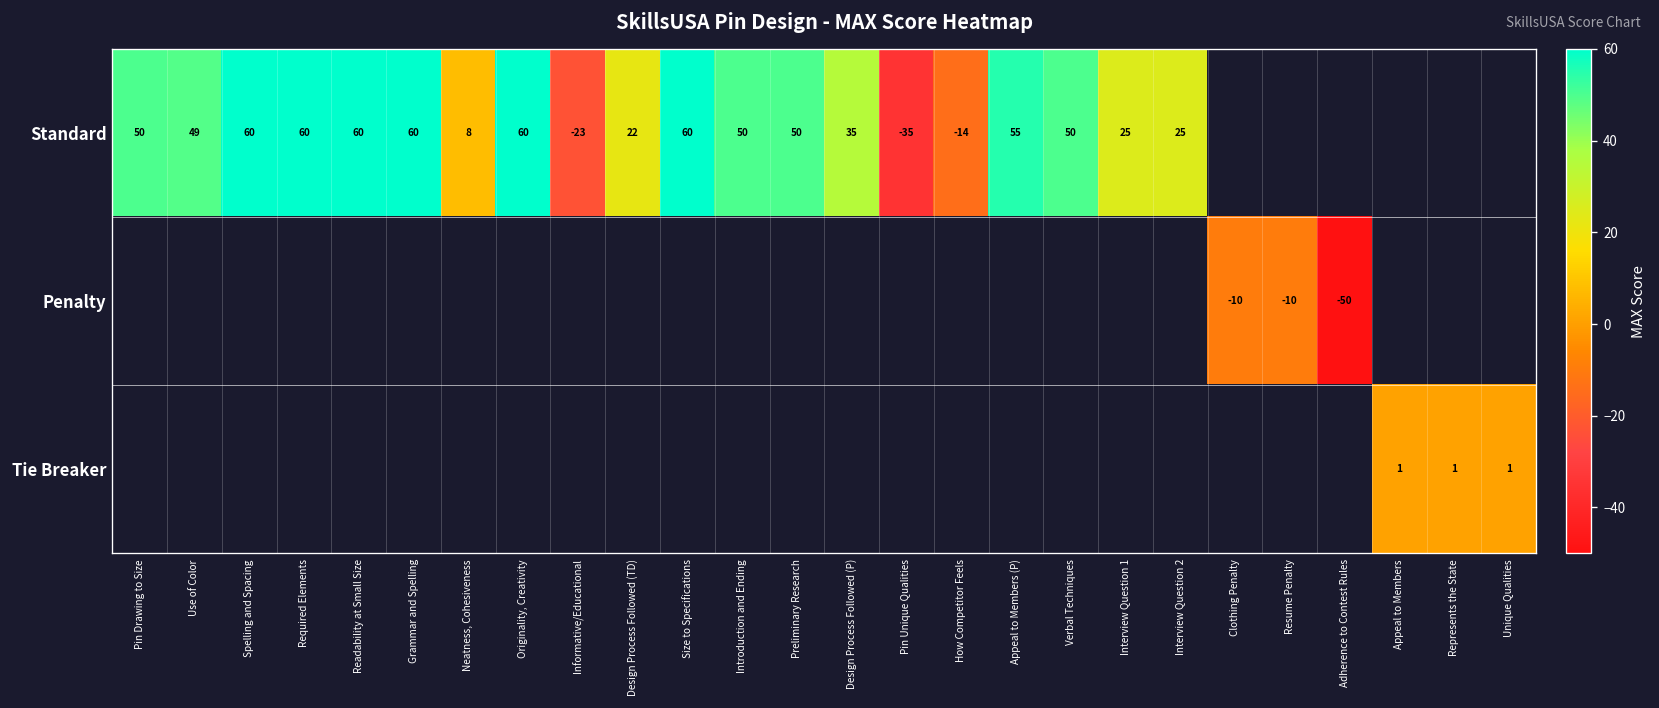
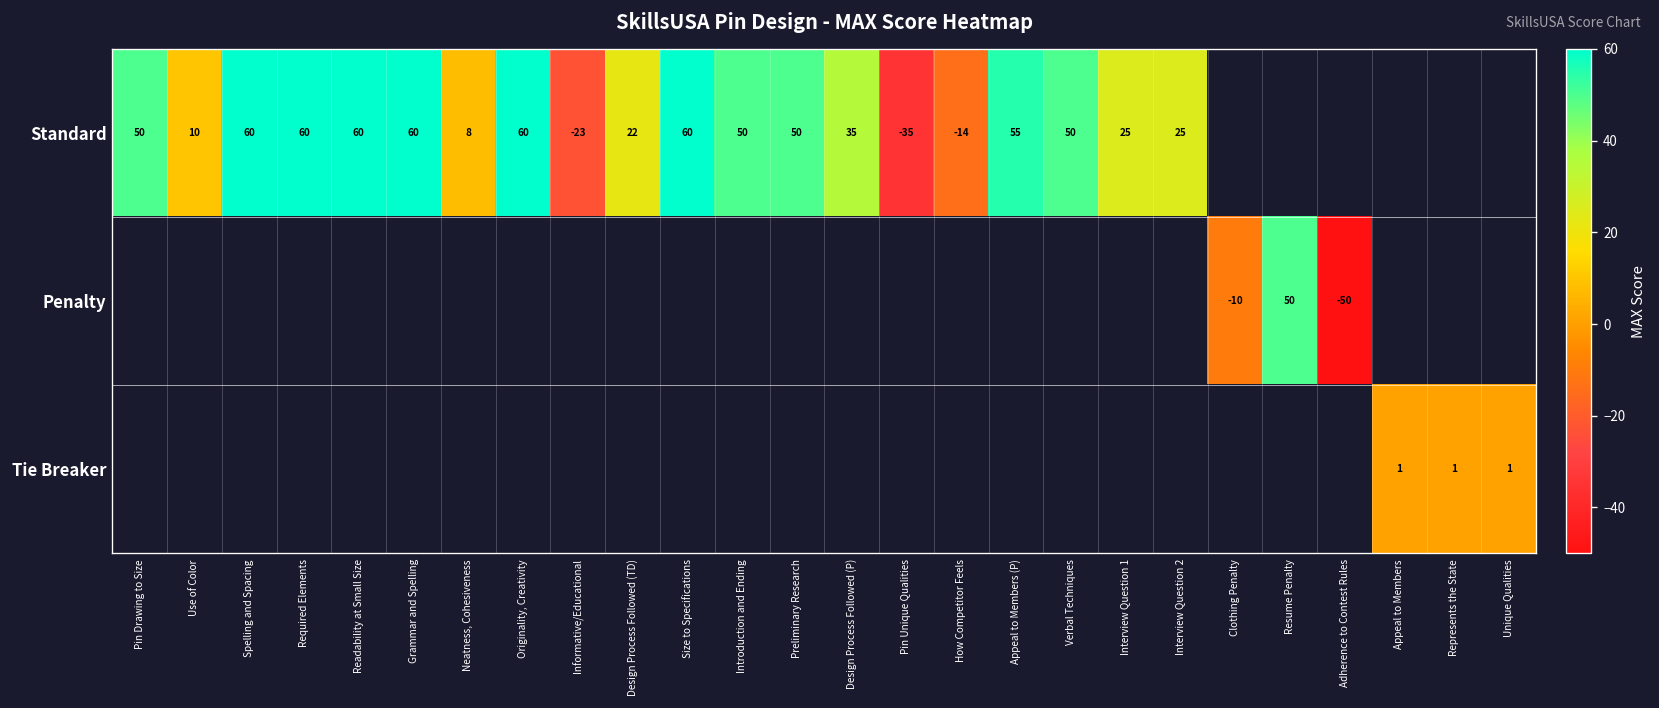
  {
    "Standard": {
      "Pin Drawing to Size": 50,
-     "Use of Color": 49,
+     "Use of Color": 10,
      "Spelling and Spacing": 60,
      "Required Elements": 60,
      "Readability at Small Size": 60,
      "Grammar and Spelling": 60,
      "Neatness, Cohesiveness": 8,
      "Originality, Creativity": 60,
      "Informative/Educational": -23,
      "Design Process Followed (TD)": 22,
      "Size to Specifications": 60,
      "Introduction and Ending": 50,
      "Preliminary Research": 50,
      "Design Process Followed (P)": 35,
      "Pin Unique Qualities": -35,
      "How Competitor Feels": -14,
      "Appeal to Members (P)": 55,
      "Verbal Techniques": 50,
      "Interview Question 1": 25,
      "Interview Question 2": 25
    },
    "Penalty": {
      "Clothing Penalty": -10,
-     "Resume Penalty": -10,
+     "Resume Penalty": 50,
      "Adherence to Contest Rules": -50
    },
    "Tie Breaker": {
      "Appeal to Members": 1,
      "Represents the State": 1,
      "Unique Qualities": 1
    }
  }
